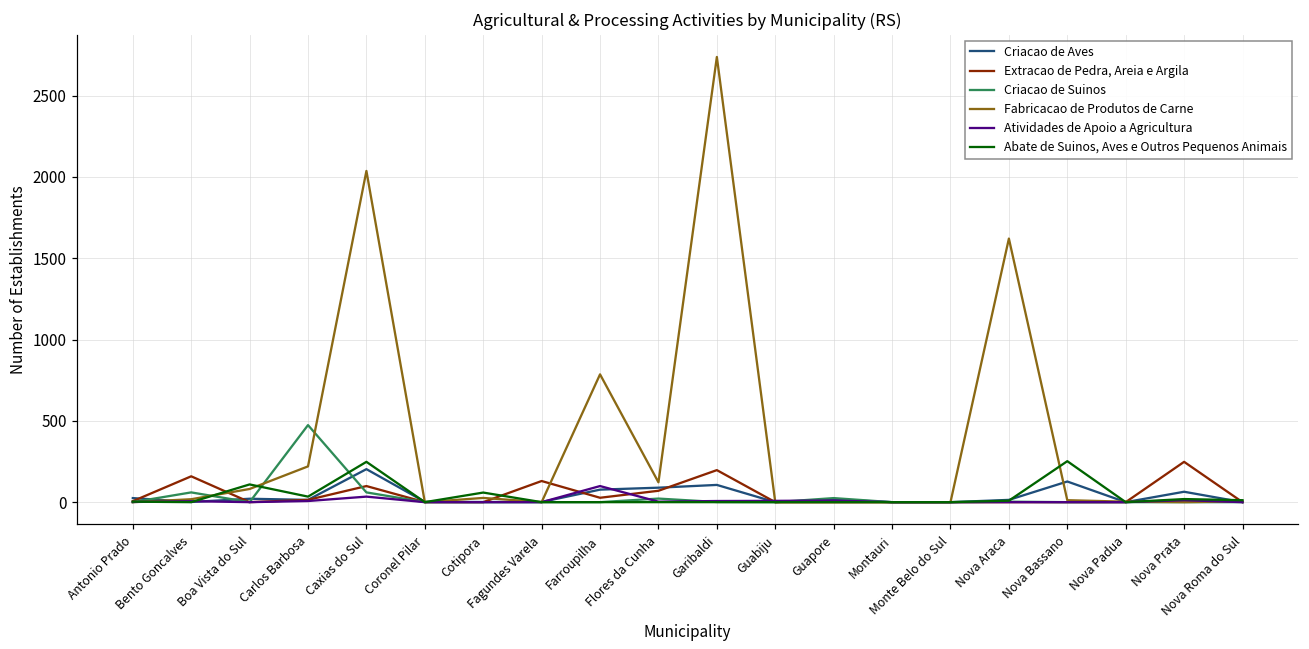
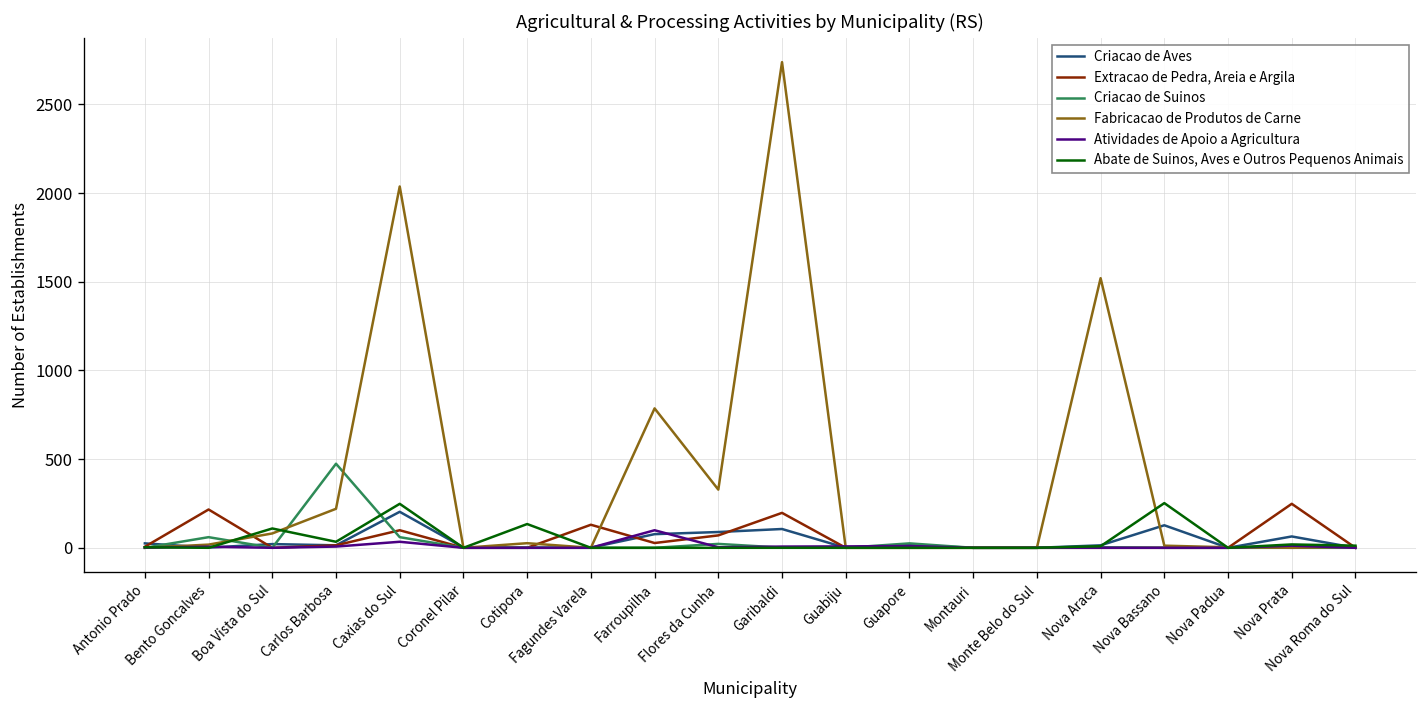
  {
    "Criacao de Aves": {
      "Antonio Prado": 30,
      "Boa Vista do Sul": 20,
      "Caxias do Sul": 200,
      "Farroupilha": 80,
      "Flores da Cunha": 90,
      "Garibaldi": 110,
      "Nova Bassano": 130,
      "Nova Prata": 60
    },
    "Extracao de Pedra, Areia e Argila": {
-     "Bento Goncalves": 160,
+     "Bento Goncalves": 220,
      "Caxias do Sul": 100,
      "Fagundes Varela": 130,
      "Farroupilha": 30,
      "Flores da Cunha": 70,
      "Garibaldi": 200,
      "Nova Prata": 250
    },
    "Criacao de Suinos": {
      "Bento Goncalves": 60,
      "Carlos Barbosa": 470,
      "Caxias do Sul": 60,
      "Flores da Cunha": 20
    },
    "Fabricacao de Produtos de Carne": {
      "Boa Vista do Sul": 80,
      "Carlos Barbosa": 220,
      "Caxias do Sul": 2040,
      "Cotipora": 30,
      "Farroupilha": 790,
-     "Flores da Cunha": 120,
+     "Flores da Cunha": 330,
      "Garibaldi": 2740,
-     "Nova Araca": 1620
+     "Nova Araca": 1520
    },
    "Atividades de Apoio a Agricultura": {
      "Caxias do Sul": 30,
      "Farroupilha": 100
    },
    "Abate de Suinos, Aves e Outros Pequenos Animais": {
      "Boa Vista do Sul": 110,
      "Carlos Barbosa": 30,
      "Caxias do Sul": 250,
-     "Cotipora": 60,
+     "Cotipora": 130,
      "Nova Bassano": 250
    }
  }
